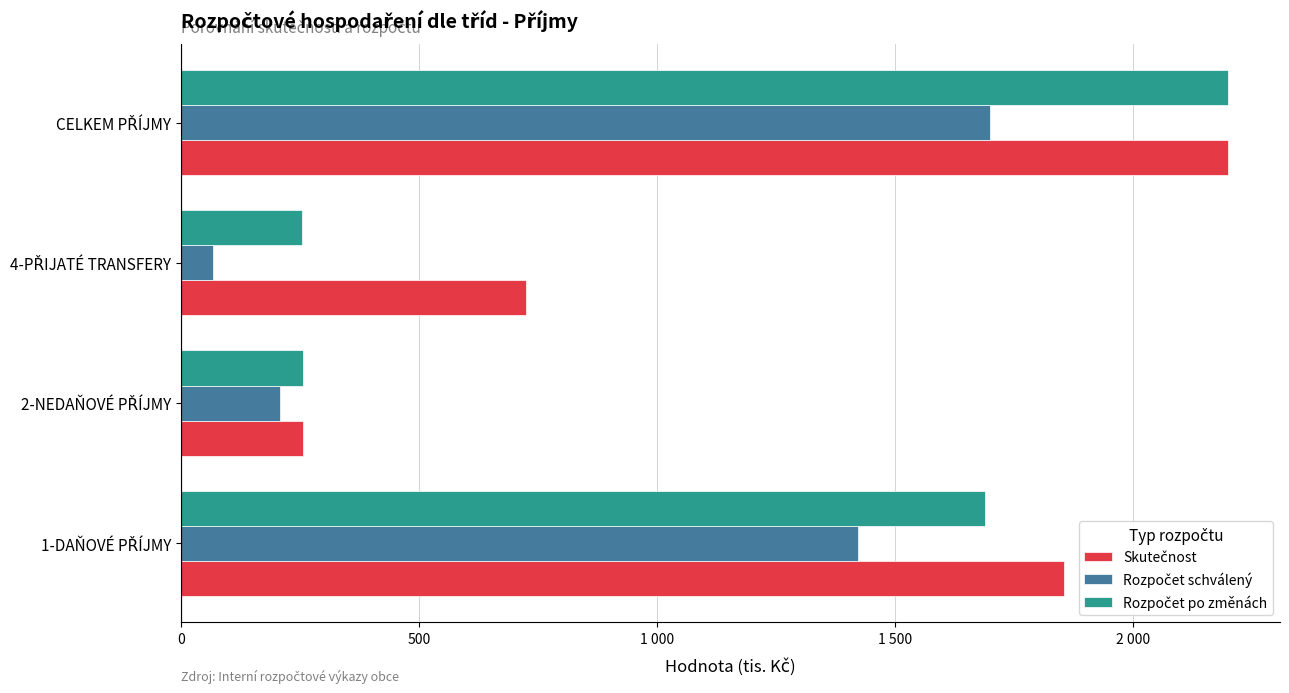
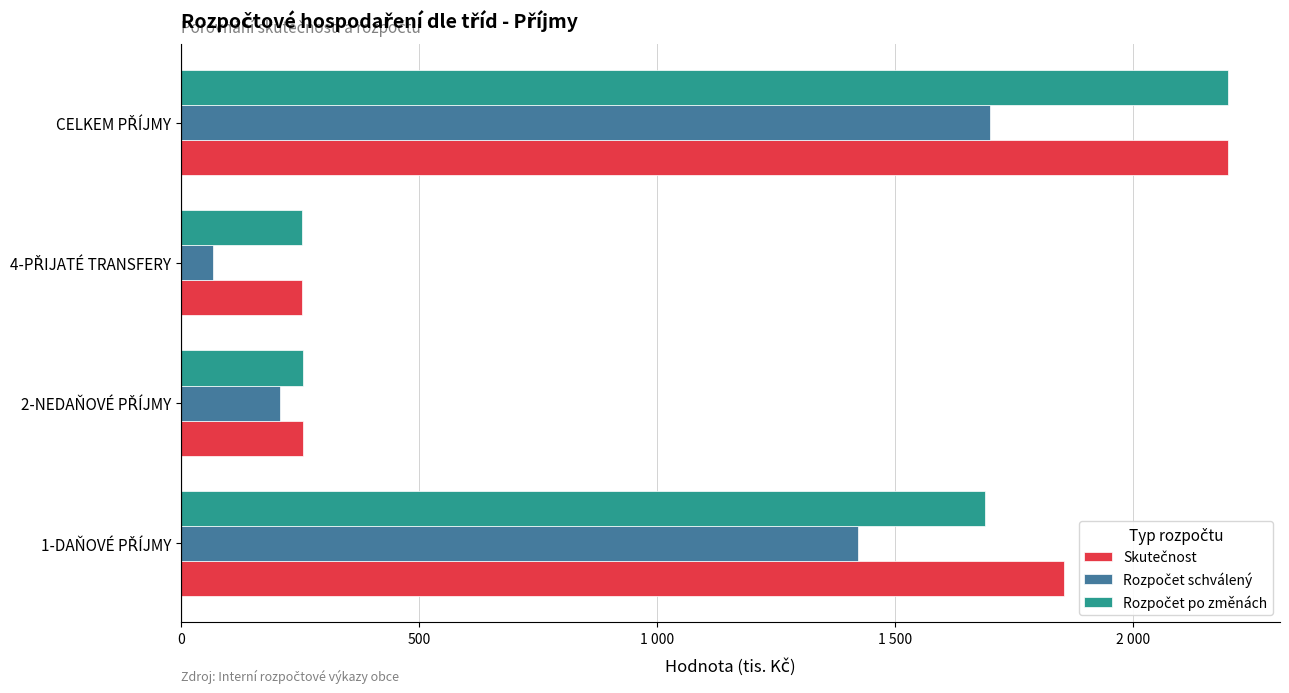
  {
    "Skutečnost": {
      "CELKEM PŘÍJMY": 2200,
-     "4-PŘIJATÉ TRANSFERY": 730,
+     "4-PŘIJATÉ TRANSFERY": 250,
      "2-NEDAŇOVÉ PŘÍJMY": 260,
      "1-DAŇOVÉ PŘÍJMY": 1850
    }
  }
